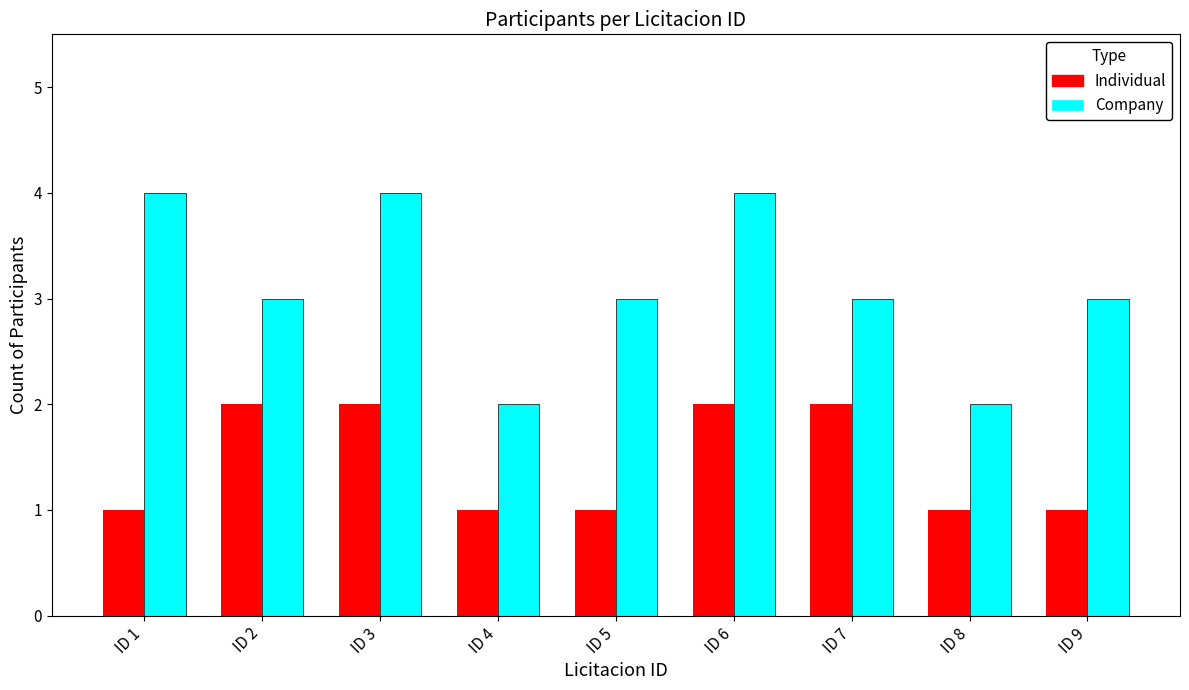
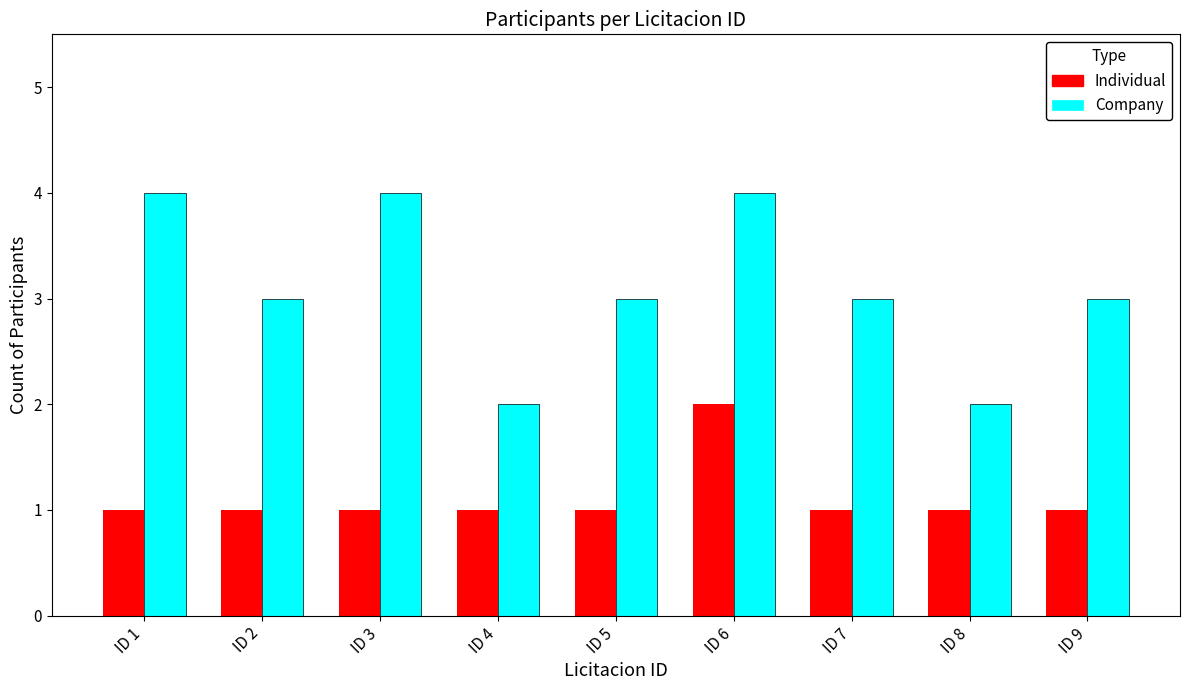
  {
    "Individual": {
      "ID 1": 1,
-     "ID 2": 2,
-     "ID 3": 2,
+     "ID 2": 1,
+     "ID 3": 1,
      "ID 4": 1,
      "ID 5": 1,
      "ID 6": 2,
-     "ID 7": 2,
+     "ID 7": 1,
      "ID 8": 1,
      "ID 9": 1
    },
    "Company": {
      "ID 1": 4,
      "ID 2": 3,
      "ID 3": 4,
      "ID 4": 2,
      "ID 5": 3,
      "ID 6": 4,
      "ID 7": 3,
      "ID 8": 2,
      "ID 9": 3
    }
  }
